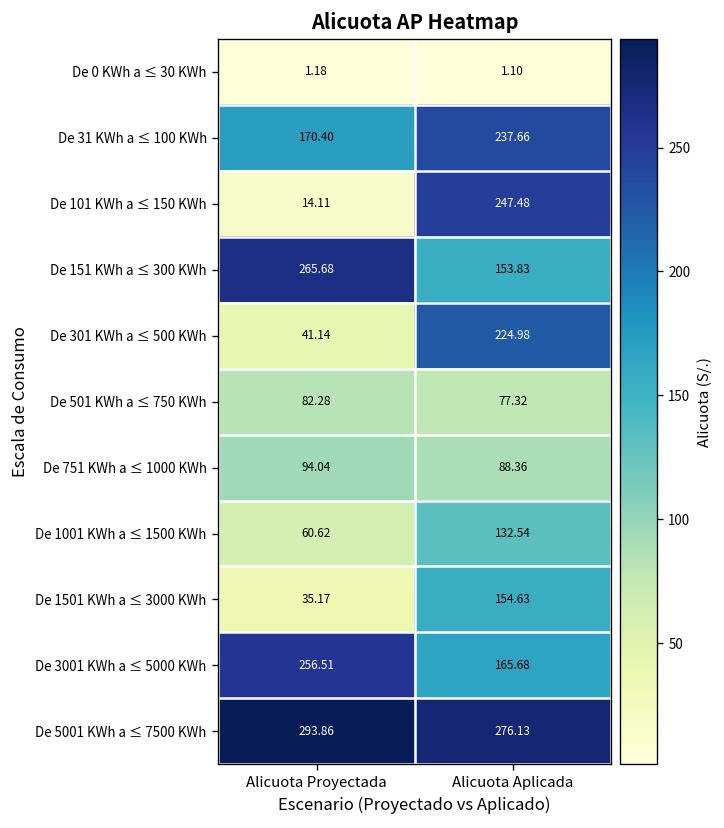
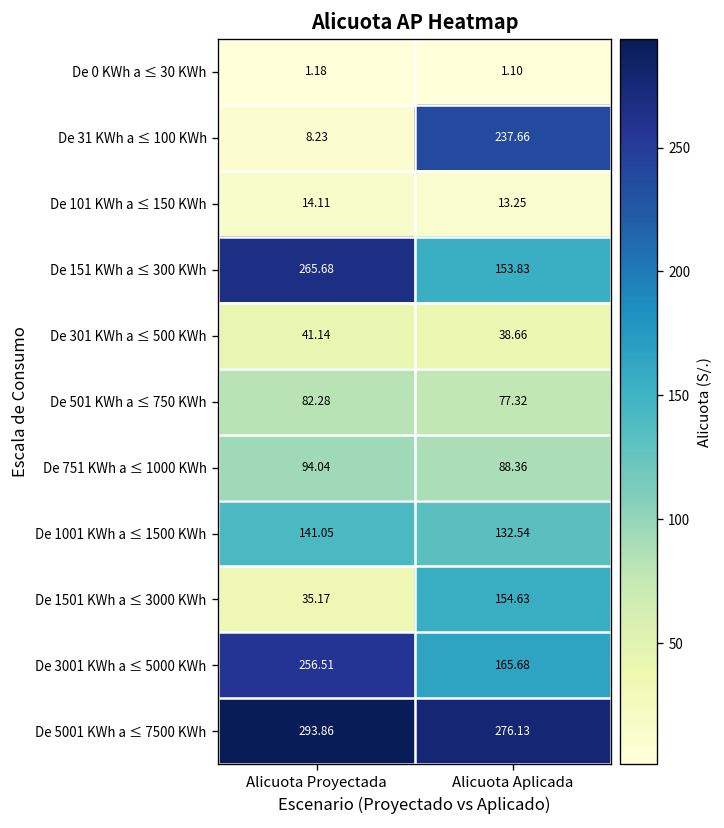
  {
    "De 0 KWh a ≤ 30 KWh": {
      "Alicuota Proyectada": 1.18,
      "Alicuota Aplicada": 1.10
    },
    "De 31 KWh a ≤ 100 KWh": {
-     "Alicuota Proyectada": 170.40,
+     "Alicuota Proyectada": 8.23,
      "Alicuota Aplicada": 237.66
    },
    "De 101 KWh a ≤ 150 KWh": {
      "Alicuota Proyectada": 14.11,
-     "Alicuota Aplicada": 247.48
+     "Alicuota Aplicada": 13.25
    },
    "De 151 KWh a ≤ 300 KWh": {
      "Alicuota Proyectada": 265.68,
      "Alicuota Aplicada": 153.83
    },
    "De 301 KWh a ≤ 500 KWh": {
      "Alicuota Proyectada": 41.14,
-     "Alicuota Aplicada": 224.98
+     "Alicuota Aplicada": 38.66
    },
    "De 501 KWh a ≤ 750 KWh": {
      "Alicuota Proyectada": 82.28,
      "Alicuota Aplicada": 77.32
    },
    "De 751 KWh a ≤ 1000 KWh": {
      "Alicuota Proyectada": 94.04,
      "Alicuota Aplicada": 88.36
    },
    "De 1001 KWh a ≤ 1500 KWh": {
-     "Alicuota Proyectada": 60.62,
+     "Alicuota Proyectada": 141.05,
      "Alicuota Aplicada": 132.54
    },
    "De 1501 KWh a ≤ 3000 KWh": {
      "Alicuota Proyectada": 35.17,
      "Alicuota Aplicada": 154.63
    },
    "De 3001 KWh a ≤ 5000 KWh": {
      "Alicuota Proyectada": 256.51,
      "Alicuota Aplicada": 165.68
    },
    "De 5001 KWh a ≤ 7500 KWh": {
      "Alicuota Proyectada": 293.86,
      "Alicuota Aplicada": 276.13
    }
  }
